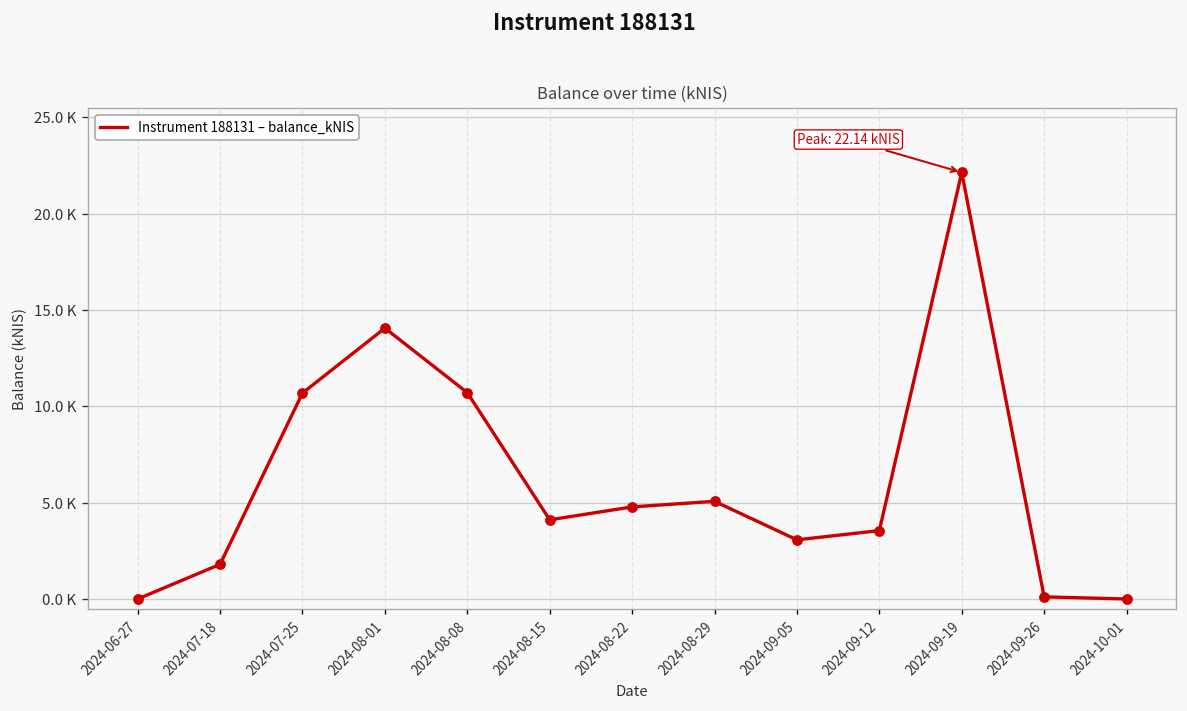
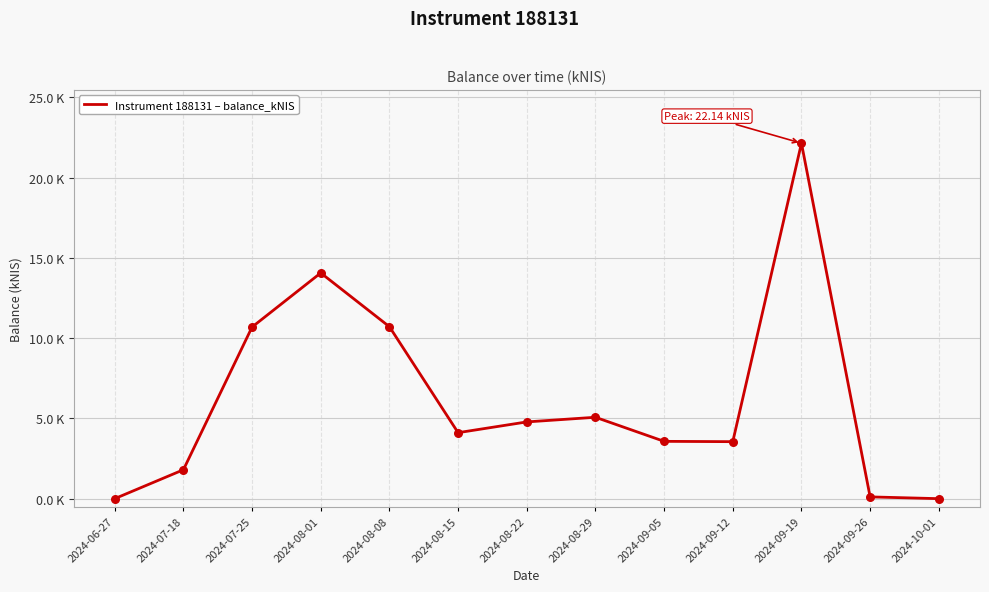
  {
    "2024-06-27": 0,
    "2024-07-18": 1800,
    "2024-07-25": 10700,
    "2024-08-01": 14100,
    "2024-08-08": 10700,
    "2024-08-15": 4100,
    "2024-08-22": 4800,
    "2024-08-29": 5100,
-   "2024-09-05": 3100,
+   "2024-09-05": 3600,
    "2024-09-12": 3600,
    "2024-09-26": 100,
    "2024-10-01": 0
  }
